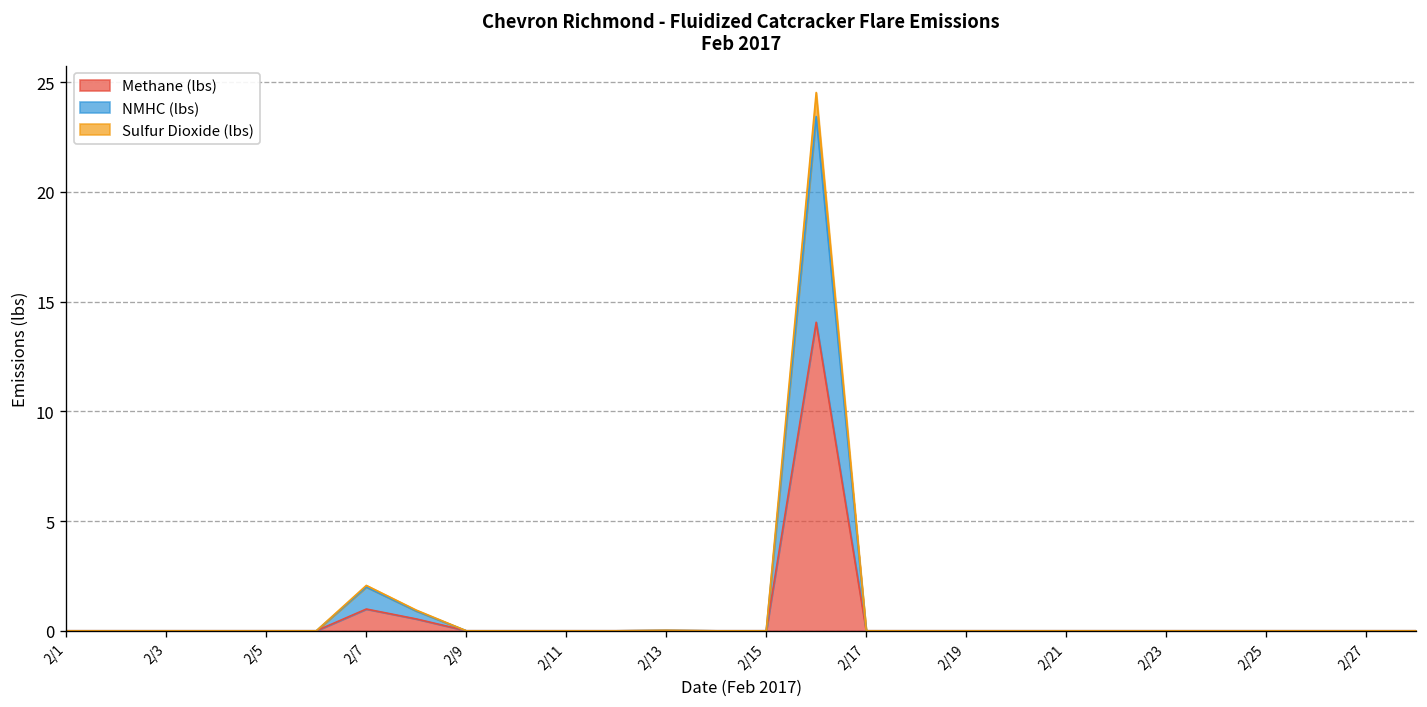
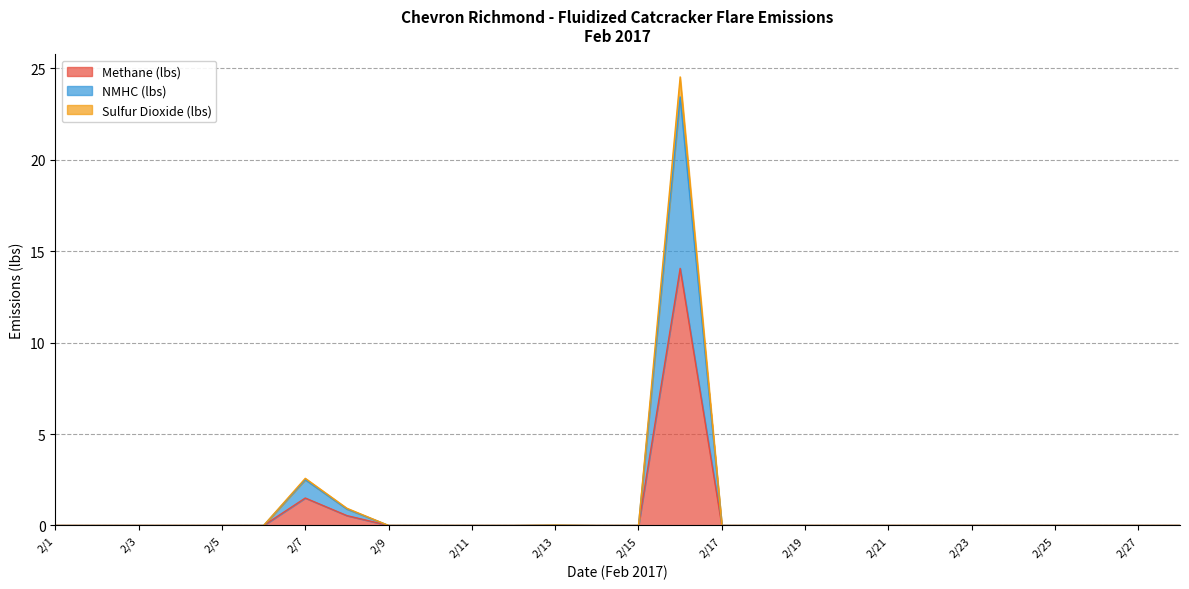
  {
    "Methane (lbs)": {
-     "2/7": 1.0
+     "2/7": 1.5
    }
  }
